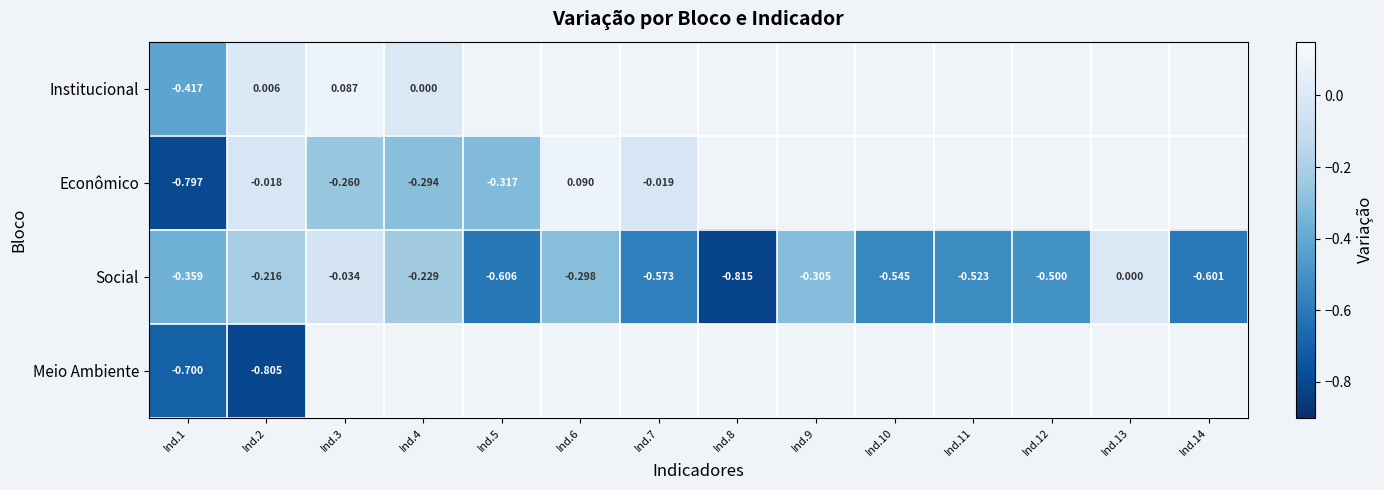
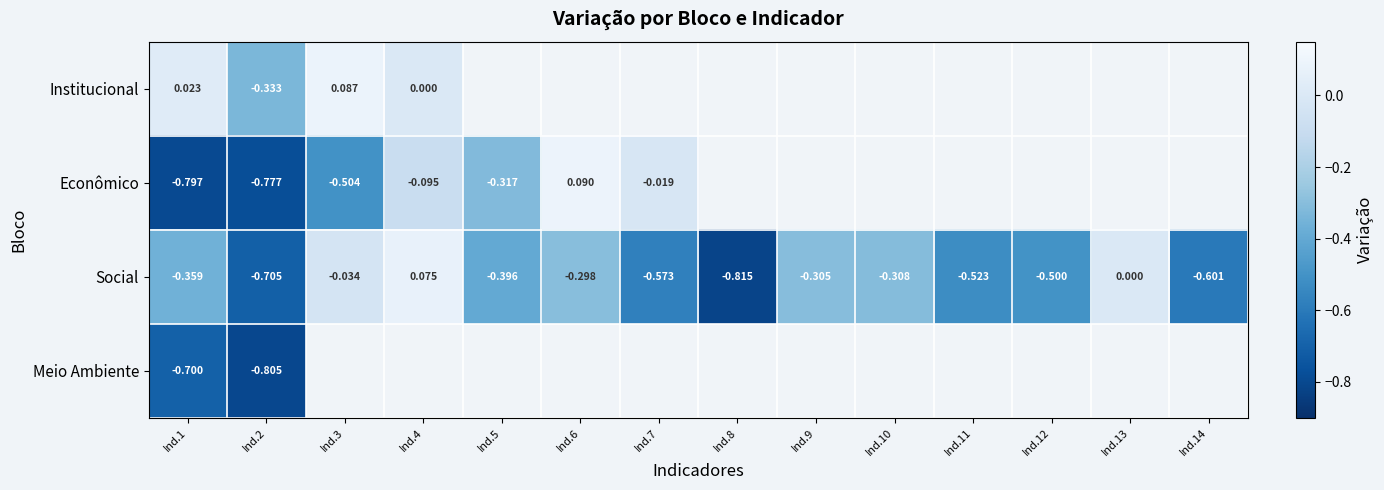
  {
    "Institucional": {
-     "Ind.1": -0.417,
-     "Ind.2": 0.006,
+     "Ind.1": 0.023,
+     "Ind.2": -0.333,
      "Ind.3": 0.087,
      "Ind.4": 0.000
    },
    "Econômico": {
      "Ind.1": -0.797,
-     "Ind.2": -0.018,
-     "Ind.3": -0.260,
-     "Ind.4": -0.294,
+     "Ind.2": -0.777,
+     "Ind.3": -0.504,
+     "Ind.4": -0.095,
      "Ind.5": -0.317,
      "Ind.6": 0.090,
      "Ind.7": -0.019
    },
    "Social": {
      "Ind.1": -0.359,
-     "Ind.2": -0.216,
+     "Ind.2": -0.705,
      "Ind.3": -0.034,
-     "Ind.4": -0.229,
-     "Ind.5": -0.606,
+     "Ind.4": 0.075,
+     "Ind.5": -0.396,
      "Ind.6": -0.298,
      "Ind.7": -0.573,
      "Ind.8": -0.815,
      "Ind.9": -0.305,
-     "Ind.10": -0.545,
+     "Ind.10": -0.308,
      "Ind.11": -0.523,
      "Ind.12": -0.500,
      "Ind.13": 0.000,
      "Ind.14": -0.601
    },
    "Meio Ambiente": {
      "Ind.1": -0.700,
      "Ind.2": -0.805
    }
  }
